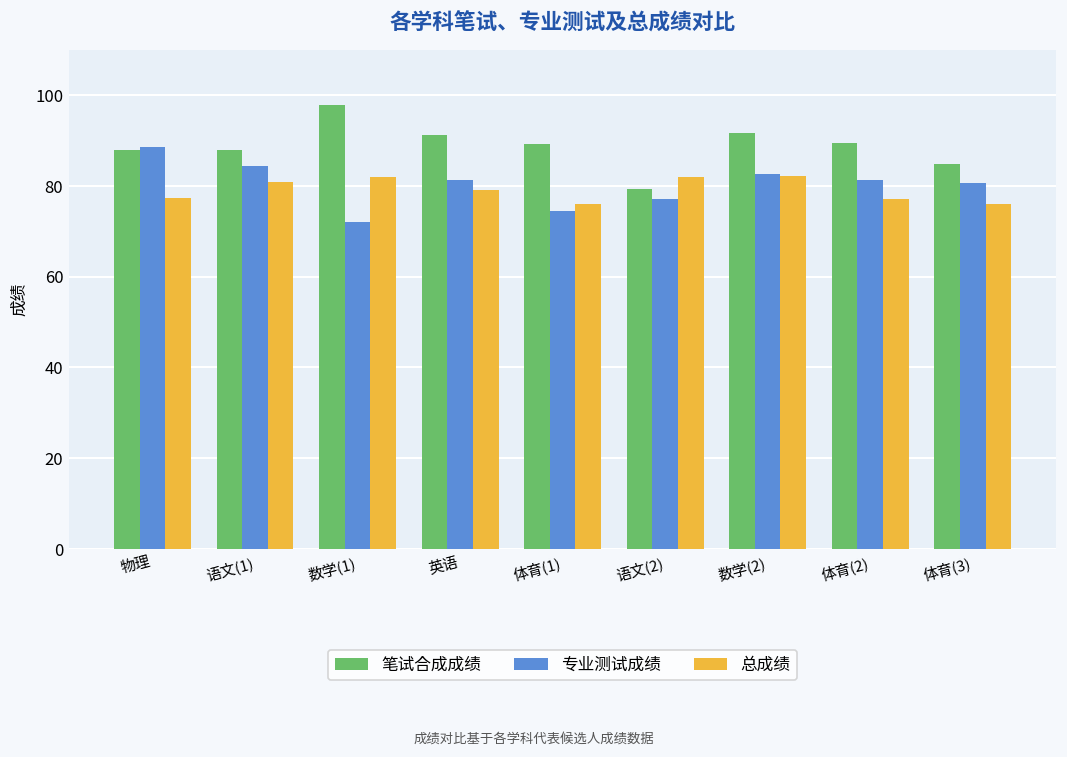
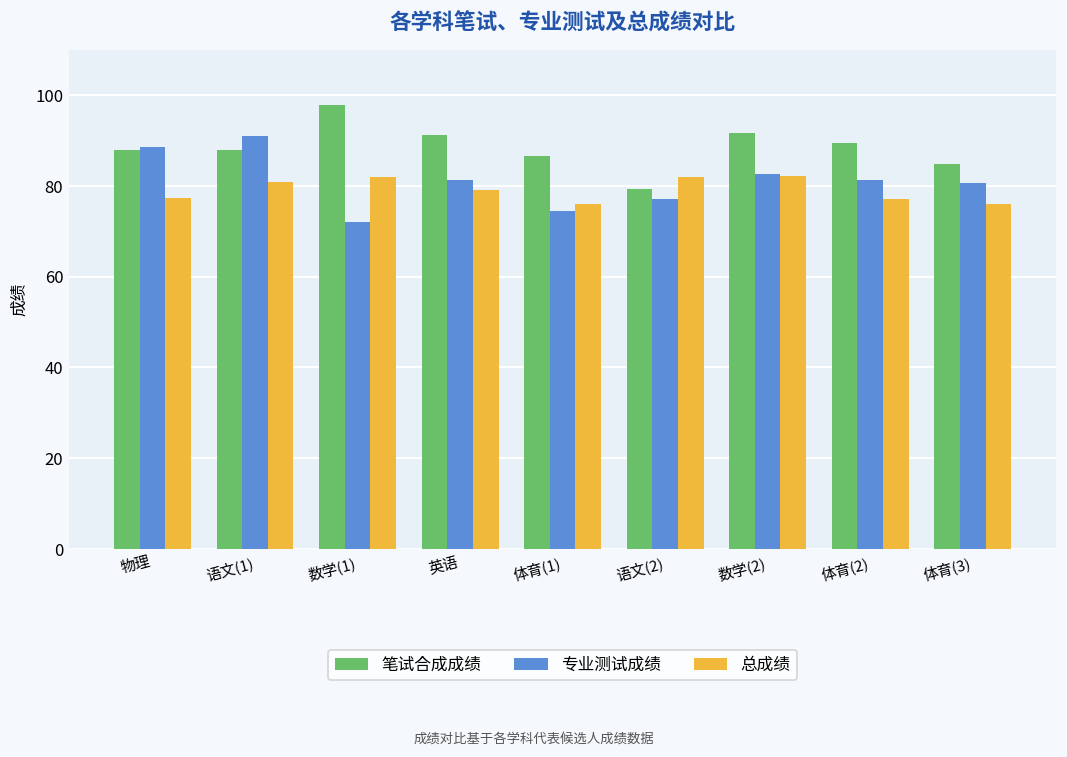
  {
    "笔试合成成绩": {
      "物理": 88,
      "语文(1)": 88,
      "数学(1)": 98,
      "英语": 91,
-     "体育(1)": 89,
+     "体育(1)": 87,
      "语文(2)": 79,
      "数学(2)": 92,
      "体育(2)": 89,
      "体育(3)": 85
    },
    "专业测试成绩": {
      "物理": 89,
-     "语文(1)": 84,
+     "语文(1)": 91,
      "数学(1)": 72,
      "英语": 81,
      "体育(1)": 75,
      "语文(2)": 77,
      "数学(2)": 83,
      "体育(2)": 81,
      "体育(3)": 81
    },
    "总成绩": {
      "物理": 77,
      "语文(1)": 81,
      "数学(1)": 82,
      "英语": 79,
      "体育(1)": 76,
      "语文(2)": 82,
      "数学(2)": 82,
      "体育(2)": 77,
      "体育(3)": 76
    }
  }
